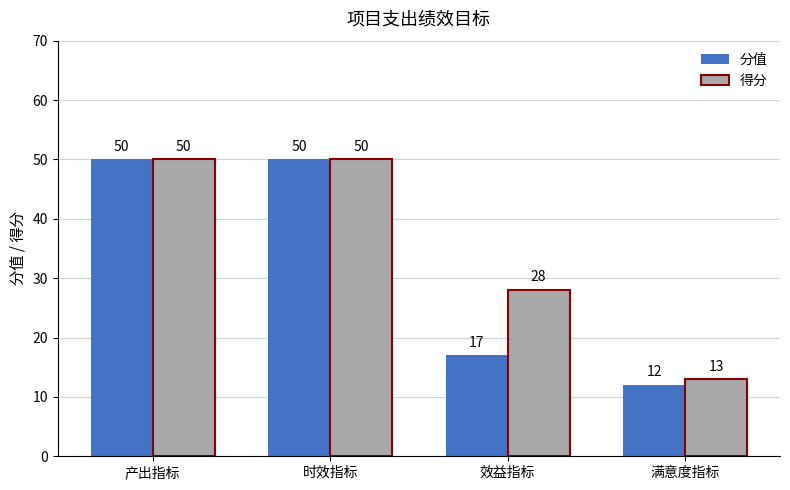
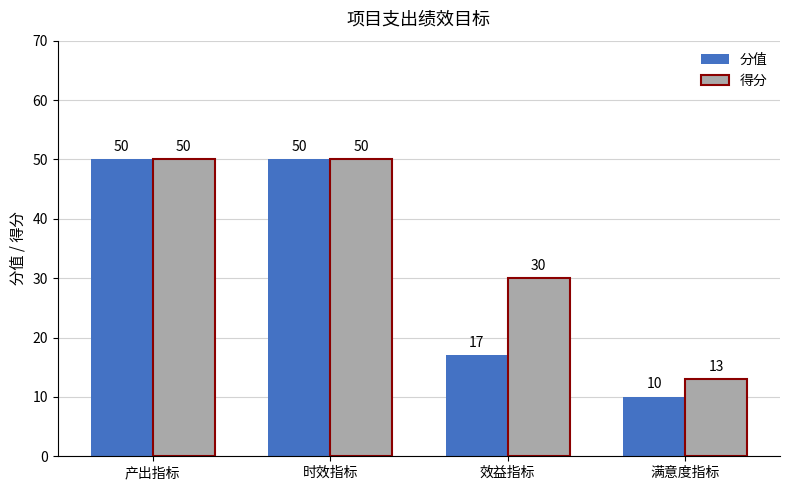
  {
    "分值": {
      "产出指标": 50,
      "时效指标": 50,
      "效益指标": 17,
-     "满意度指标": 12
+     "满意度指标": 10
    },
    "得分": {
      "产出指标": 50,
      "时效指标": 50,
-     "效益指标": 28,
+     "效益指标": 30,
      "满意度指标": 13
    }
  }
